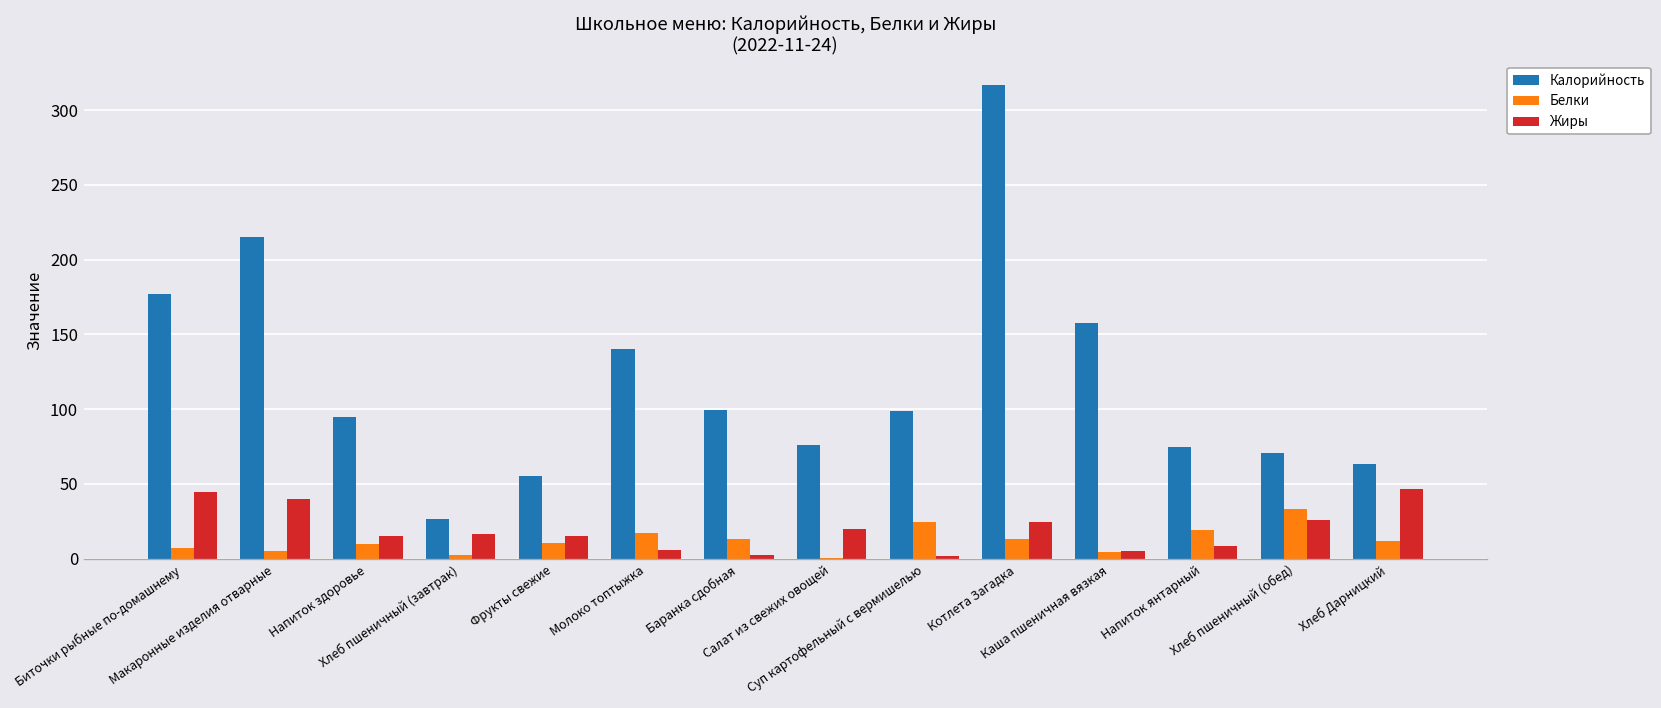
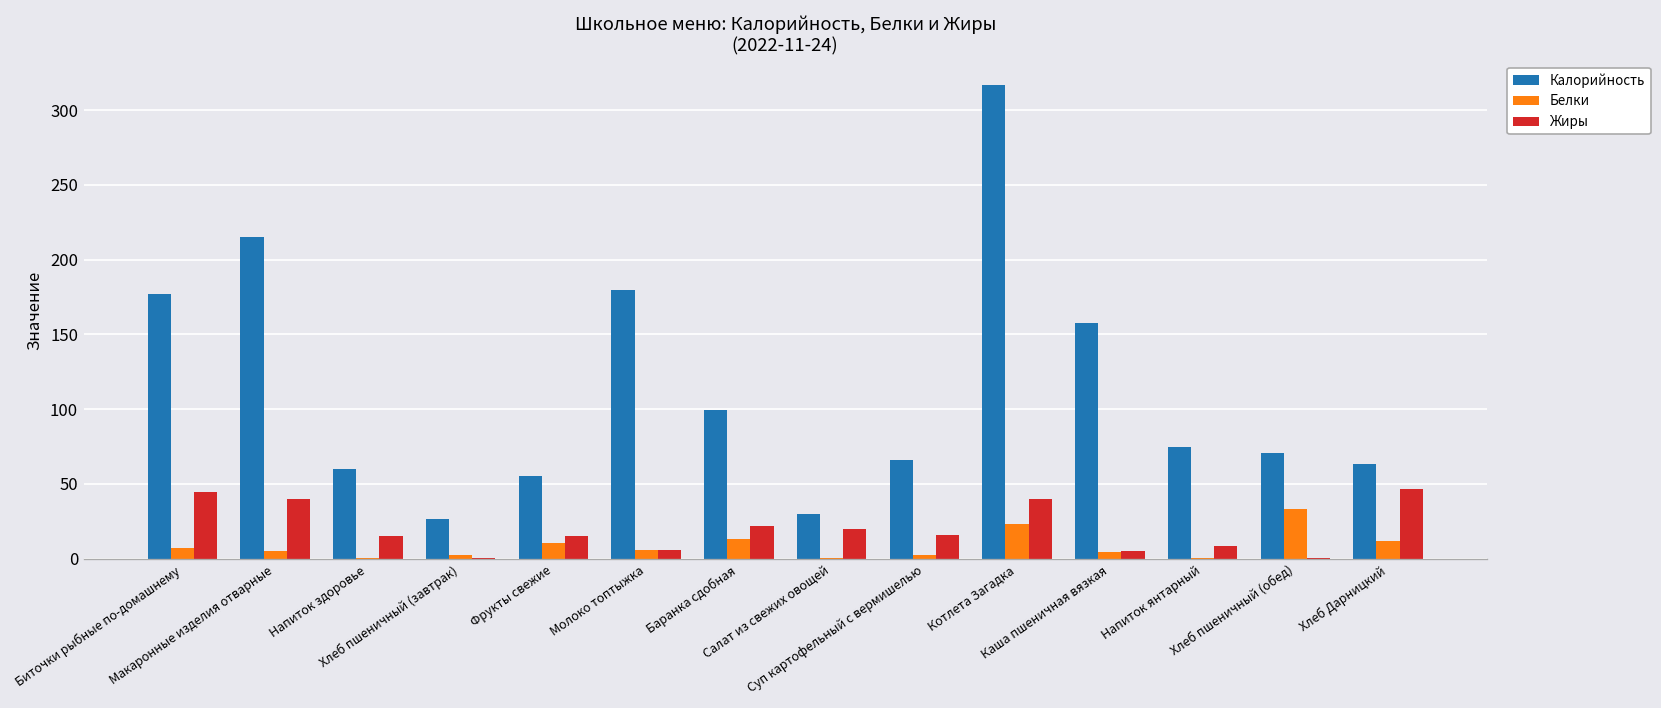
  {
    "Калорийность": {
      "Биточки рыбные по-домашнему": 177,
      "Макаронные изделия отварные": 215,
-     "Напиток здоровье": 95,
+     "Напиток здоровье": 60,
      "Хлеб пшеничный (завтрак)": 27,
      "Фрукты свежие": 56,
-     "Молоко топтыжка": 140,
+     "Молоко топтыжка": 180,
      "Баранка сдобная": 99,
-     "Салат из свежих овощей": 76,
-     "Суп картофельный с вермишелью": 99,
+     "Салат из свежих овощей": 30,
+     "Суп картофельный с вермишелью": 66,
      "Котлета Загадка": 317,
      "Каша пшеничная вязкая": 158,
      "Напиток янтарный": 74,
      "Хлеб пшеничный (обед)": 70,
      "Хлеб Дарницкий": 64
    },
    "Белки": {
      "Биточки рыбные по-домашнему": 7,
      "Макаронные изделия отварные": 5,
-     "Напиток здоровье": 10,
+     "Напиток здоровье": 0,
      "Хлеб пшеничный (завтрак)": 2,
      "Фрукты свежие": 10,
-     "Молоко топтыжка": 17,
+     "Молоко топтыжка": 5,
      "Баранка сдобная": 13,
-     "Суп картофельный с вермишелью": 25,
-     "Котлета Загадка": 13,
+     "Суп картофельный с вермишелью": 3,
+     "Котлета Загадка": 23,
      "Каша пшеничная вязкая": 4,
-     "Напиток янтарный": 19,
+     "Напиток янтарный": 0,
      "Хлеб пшеничный (обед)": 33,
      "Хлеб Дарницкий": 12
    },
    "Жиры": {
      "Биточки рыбные по-домашнему": 44,
      "Макаронные изделия отварные": 40,
      "Напиток здоровье": 15,
-     "Хлеб пшеничный (завтрак)": 16,
+     "Хлеб пшеничный (завтрак)": 0,
      "Фрукты свежие": 15,
      "Молоко топтыжка": 6,
-     "Баранка сдобная": 2,
+     "Баранка сдобная": 22,
      "Салат из свежих овощей": 20,
-     "Суп картофельный с вермишелью": 2,
-     "Котлета Загадка": 25,
+     "Суп картофельный с вермишелью": 16,
+     "Котлета Загадка": 40,
      "Каша пшеничная вязкая": 5,
      "Напиток янтарный": 8,
-     "Хлеб пшеничный (обед)": 26,
+     "Хлеб пшеничный (обед)": 0,
      "Хлеб Дарницкий": 46
    }
  }
